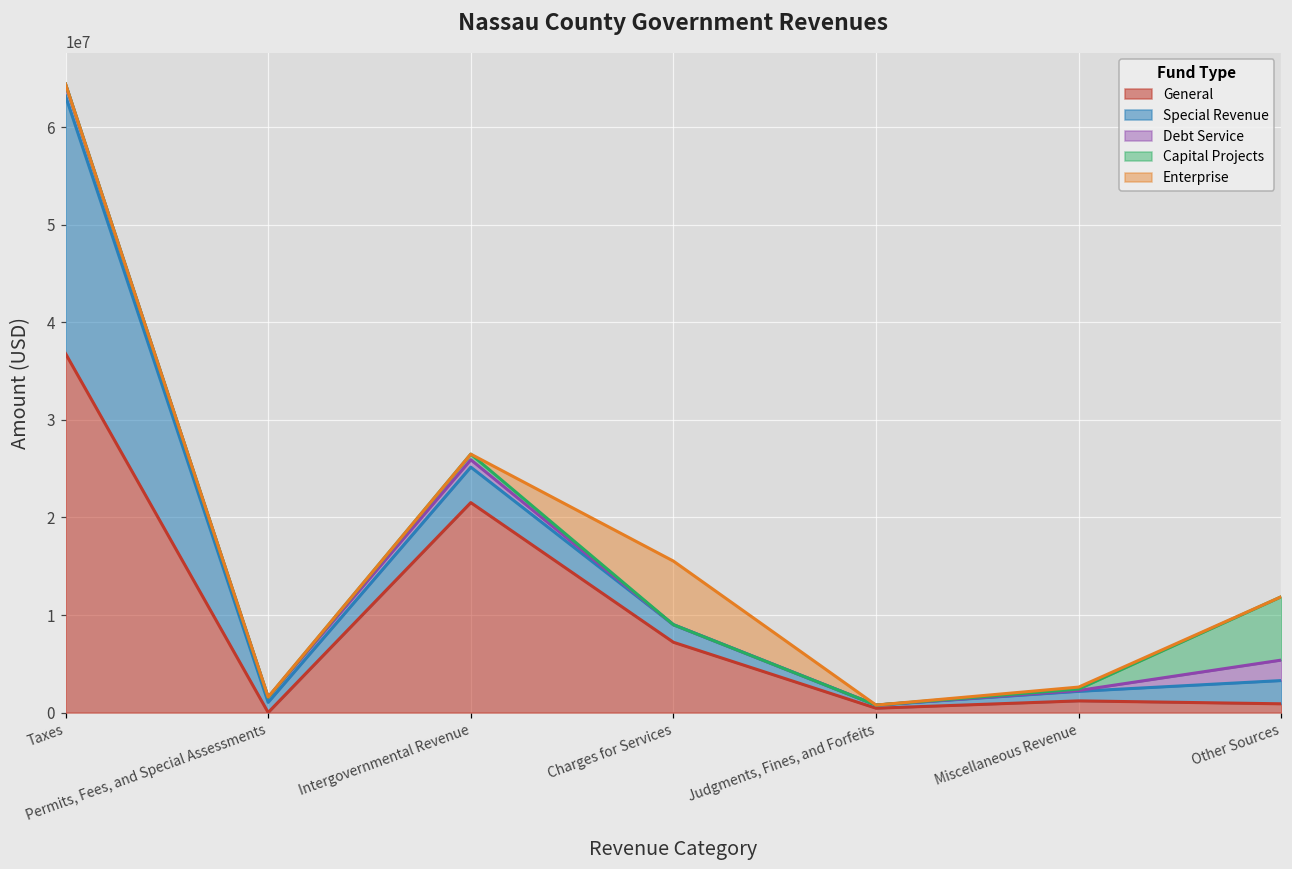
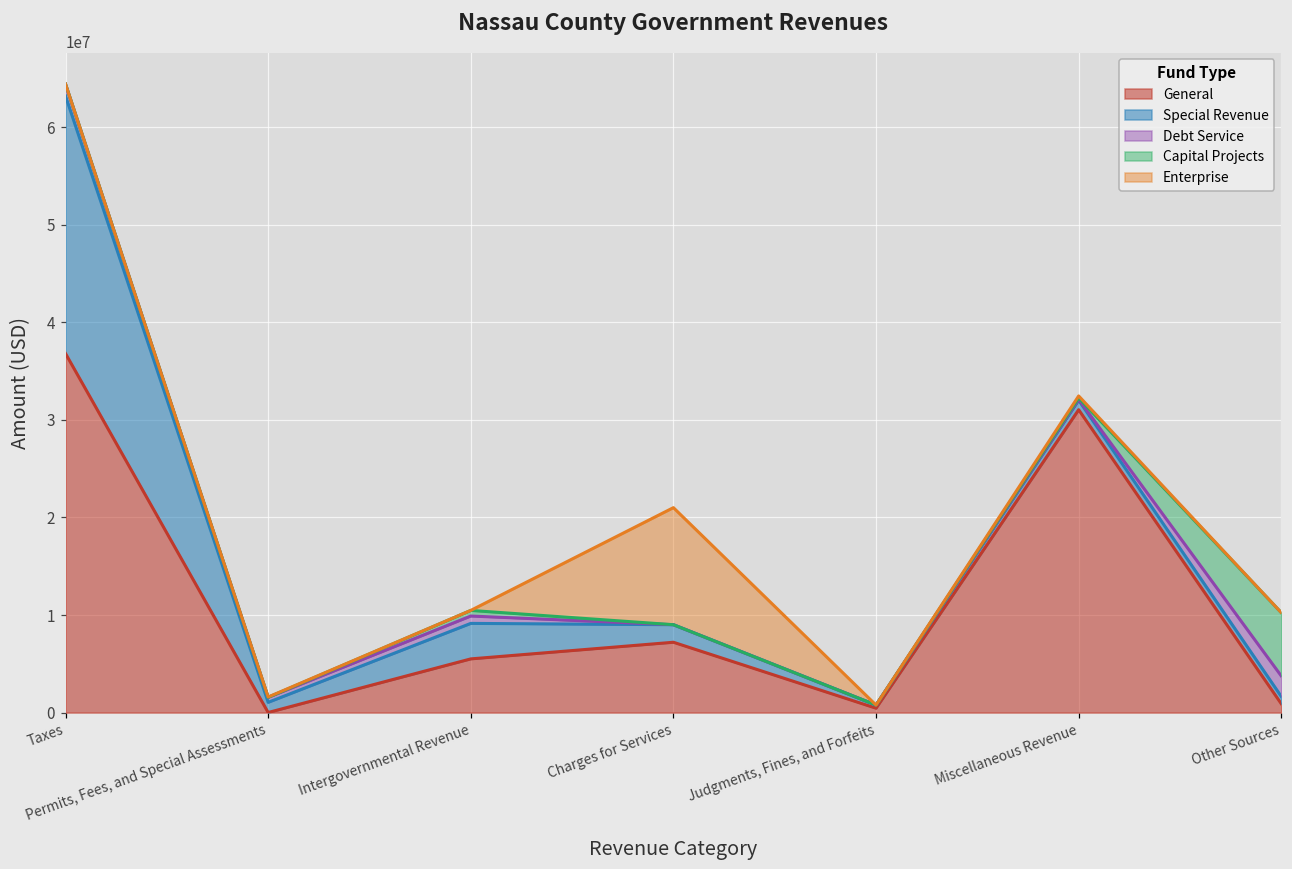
  {
    "General": {
      "Taxes": 37000000,
      "Permits, Fees, and Special Assessments": 0,
-     "Intergovernmental Revenue": 22000000,
+     "Intergovernmental Revenue": 6000000,
      "Charges for Services": 7000000,
      "Judgments, Fines, and Forfeits": 0,
-     "Miscellaneous Revenue": 1000000,
+     "Miscellaneous Revenue": 31000000,
      "Other Sources": 1000000
    },
    "Special Revenue": {
      "Taxes": 26000000,
      "Permits, Fees, and Special Assessments": 1000000,
      "Intergovernmental Revenue": 4000000,
-     "Other Sources": 2000000
+     "Other Sources": 1000000
    },
    "Debt Service": {
      "Intergovernmental Revenue": 1000000,
      "Other Sources": 2000000
    },
    "Enterprise": {
-     "Charges for Services": 7000000
+     "Charges for Services": 12000000
    }
  }
